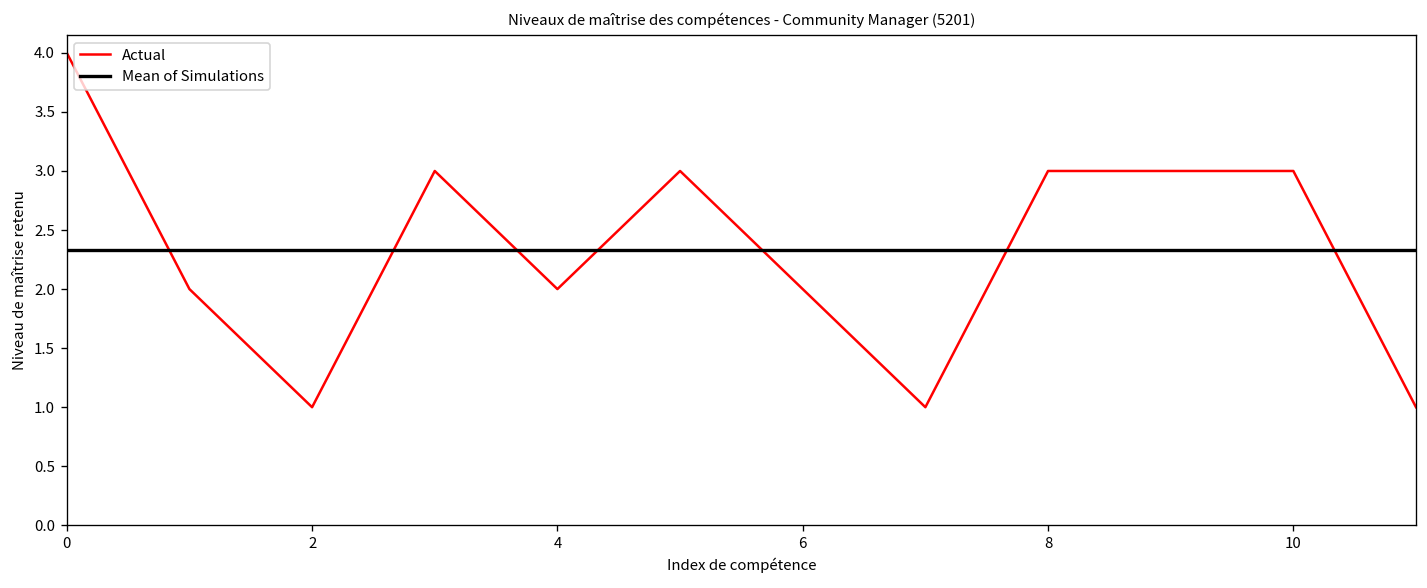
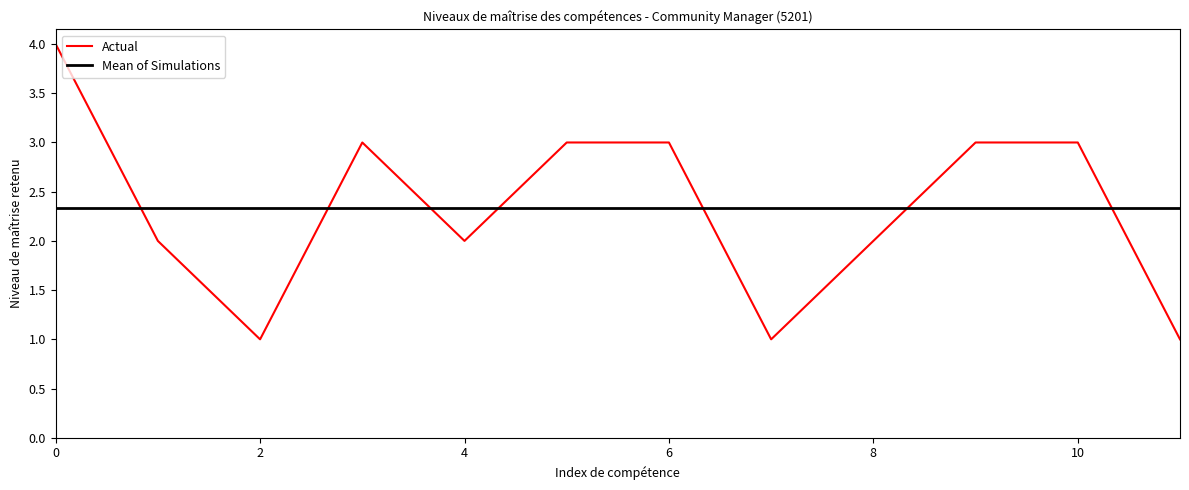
  {
    "Actual": {
      "0": 4,
      "2": 1,
      "4": 2,
-     "6": 2,
-     "8": 3,
+     "6": 3,
+     "8": 2,
      "10": 3
    },
    "Mean of Simulations": {
      "0": 2.3,
      "2": 2.3,
      "4": 2.3,
      "6": 2.3,
      "8": 2.3,
      "10": 2.3
    }
  }
